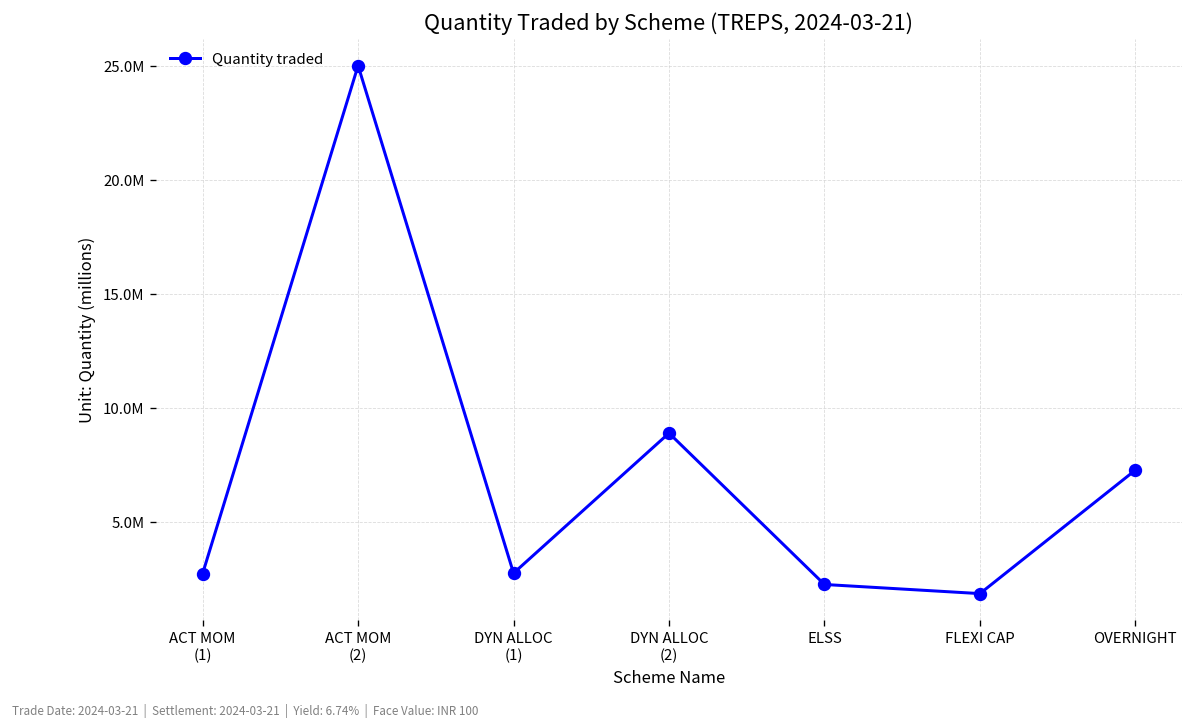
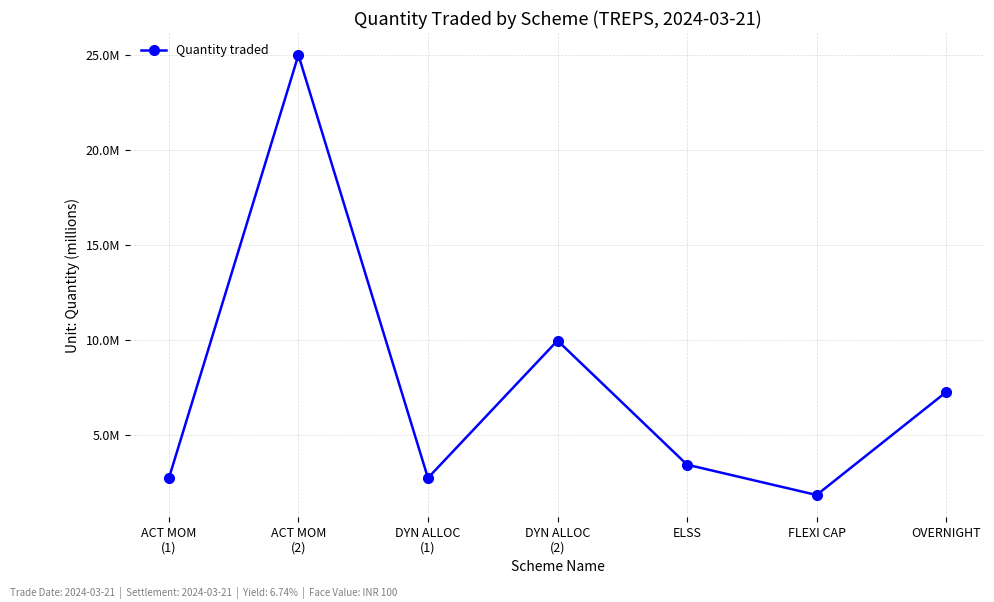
  {
    "ACT MOM (1)": 2700000,
    "ACT MOM (2)": 25000000,
    "DYN ALLOC (1)": 2800000,
-   "DYN ALLOC (2)": 8900000,
-   "ELSS": 2300000,
+   "DYN ALLOC (2)": 10000000,
+   "ELSS": 3500000,
    "FLEXI CAP": 1900000,
    "OVERNIGHT": 7300000
  }
